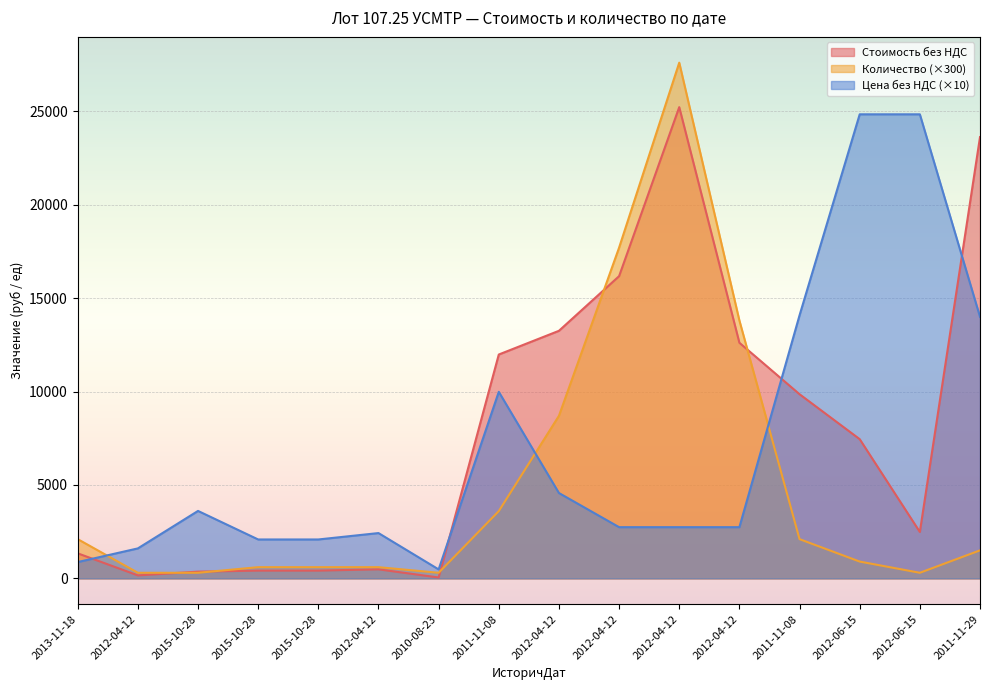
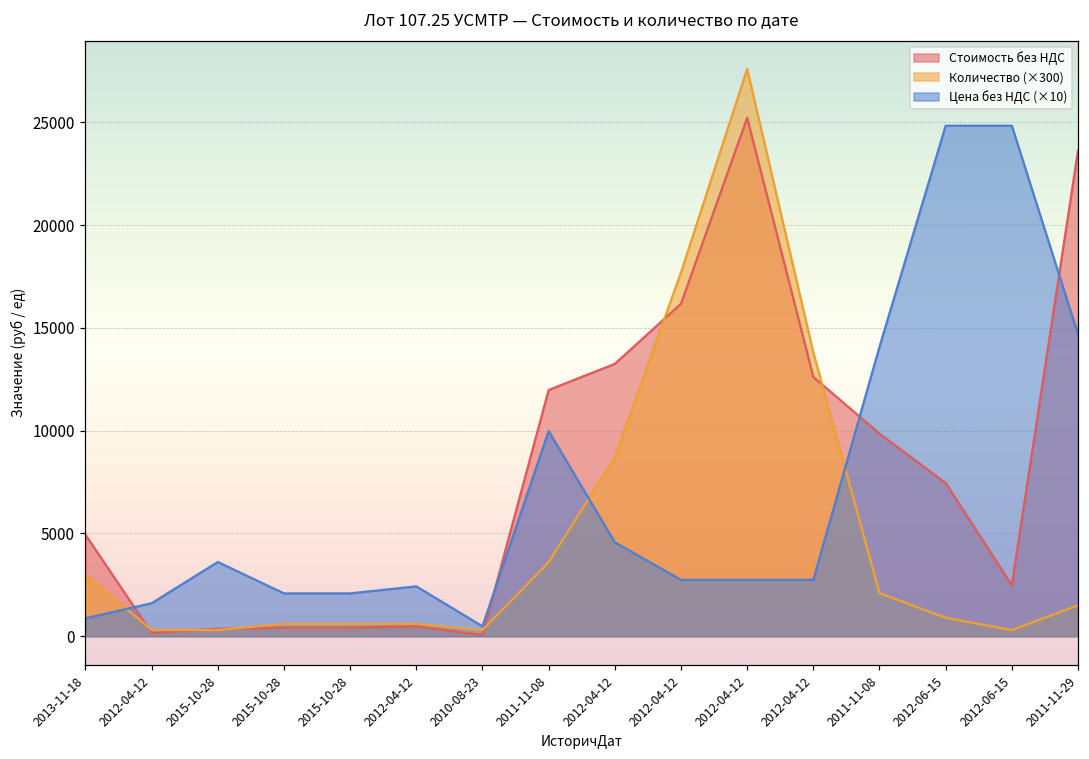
  {
    "Стоимость без НДС": {
-     "2013-11-18": 1300,
+     "2013-11-18": 4900,
      "2010-08-23": 0,
      "2011-11-29": 23600
    },
    "Количество (×300)": {
-     "2013-11-18": 2100,
+     "2013-11-18": 3000,
      "2010-08-23": 300,
      "2011-11-29": 1500
    },
    "Цена без НДС (×10)": {
      "2013-11-18": 900,
      "2010-08-23": 500,
-     "2011-11-29": 14000
+     "2011-11-29": 14700
    }
  }
